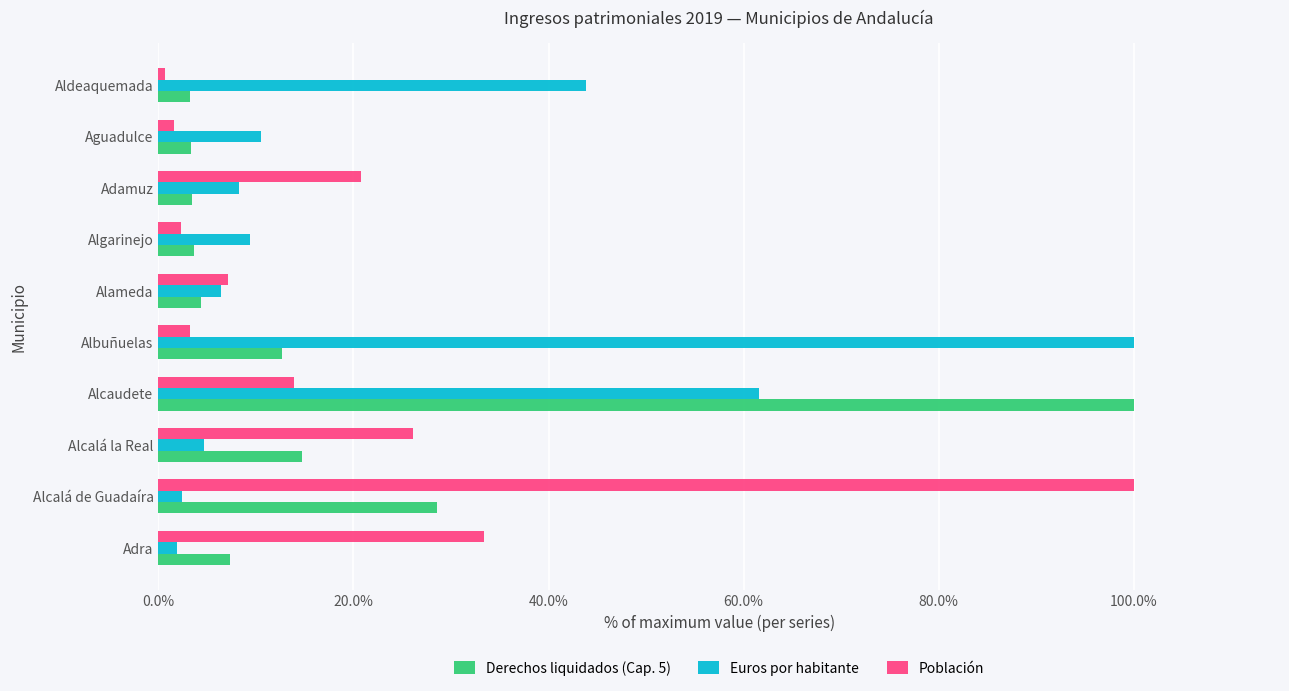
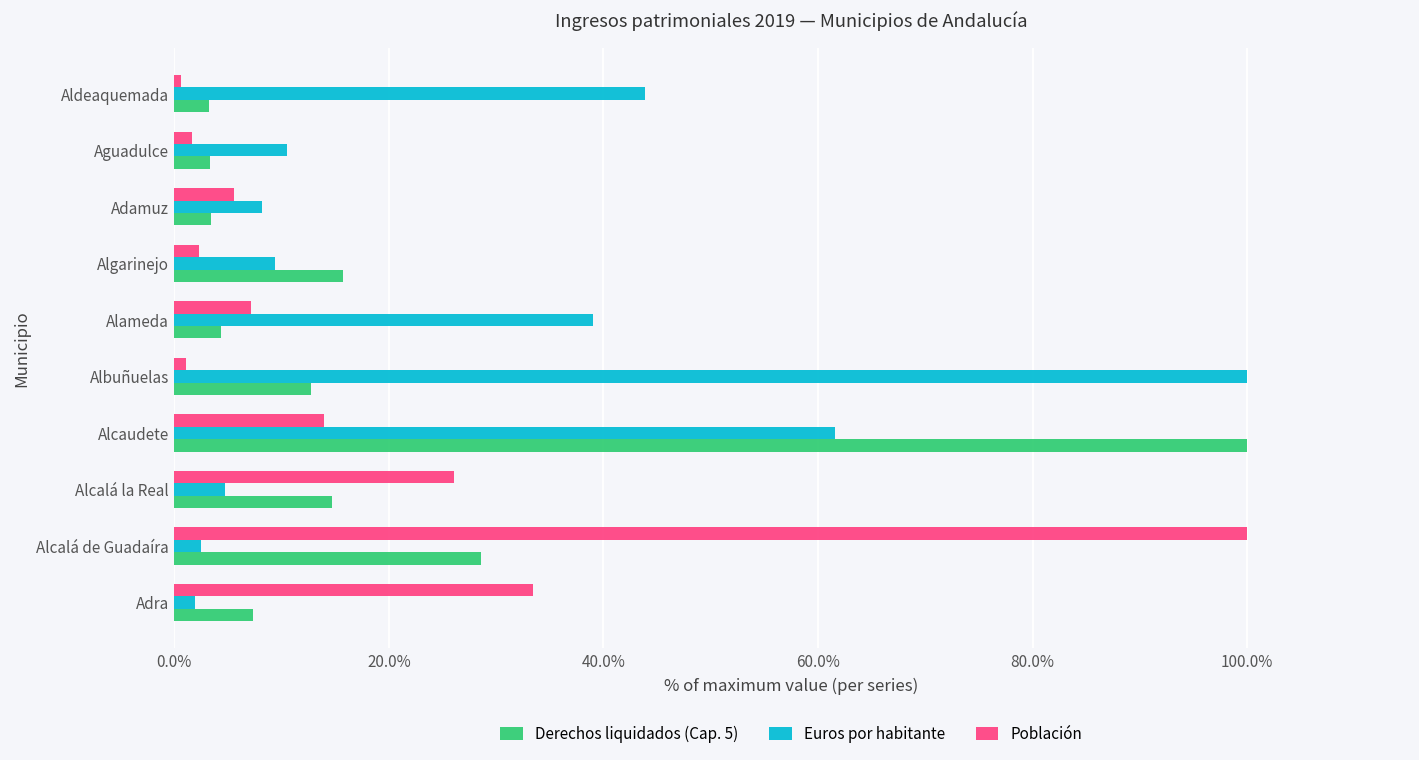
  {
    "Derechos liquidados (Cap. 5)": {
      "Aldeaquemada": "3%",
      "Aguadulce": "3%",
      "Adamuz": "3%",
-     "Algarinejo": "4%",
+     "Algarinejo": "16%",
      "Alameda": "4%",
      "Albuñuelas": "13%",
      "Alcaudete": "100%",
      "Alcalá la Real": "15%",
      "Alcalá de Guadaíra": "29%",
      "Adra": "7%"
    },
    "Euros por habitante": {
      "Aldeaquemada": "44%",
      "Aguadulce": "11%",
      "Adamuz": "8%",
      "Algarinejo": "9%",
-     "Alameda": "6%",
+     "Alameda": "39%",
      "Albuñuelas": "100%",
      "Alcaudete": "62%",
      "Alcalá la Real": "5%",
      "Alcalá de Guadaíra": "2%",
      "Adra": "2%"
    },
    "Población": {
      "Aldeaquemada": "1%",
      "Aguadulce": "2%",
-     "Adamuz": "21%",
+     "Adamuz": "6%",
      "Algarinejo": "2%",
      "Alameda": "7%",
-     "Albuñuelas": "3%",
+     "Albuñuelas": "1%",
      "Alcaudete": "14%",
      "Alcalá la Real": "26%",
      "Alcalá de Guadaíra": "100%",
      "Adra": "33%"
    }
  }
